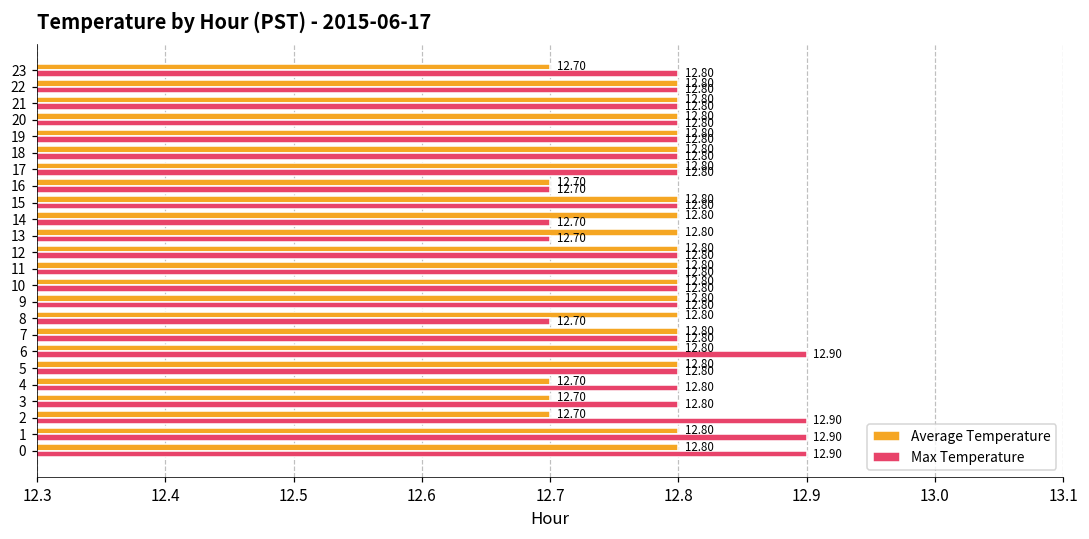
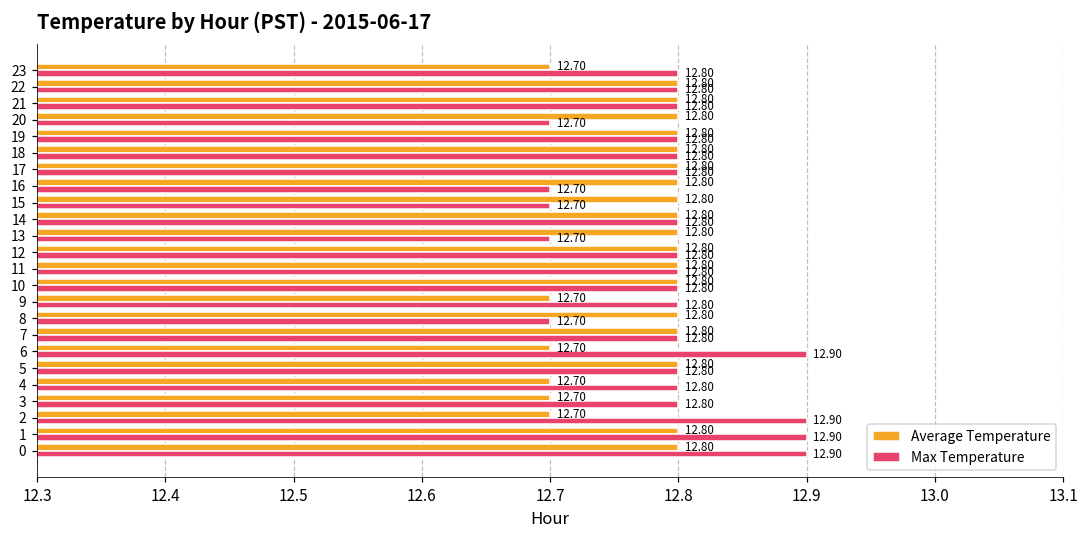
  {
    "Average Temperature": {
      "23": 12.70,
      "20": 12.80,
-     "16": 12.70,
+     "16": 12.80,
      "15": 12.80,
      "13": 12.80,
-     "9": 12.80,
+     "9": 12.70,
      "8": 12.80,
-     "6": 12.80,
+     "6": 12.70,
      "4": 12.70,
      "3": 12.70,
      "2": 12.70,
      "1": 12.80,
      "0": 12.80
    },
    "Max Temperature": {
      "23": 12.80,
-     "20": 12.80,
+     "20": 12.70,
      "16": 12.70,
-     "15": 12.80,
-     "14": 12.70,
+     "15": 12.70,
+     "14": 12.80,
      "13": 12.70,
      "9": 12.80,
      "8": 12.70,
      "6": 12.90,
      "4": 12.80,
      "3": 12.80,
      "2": 12.90,
      "1": 12.90,
      "0": 12.90
    }
  }
